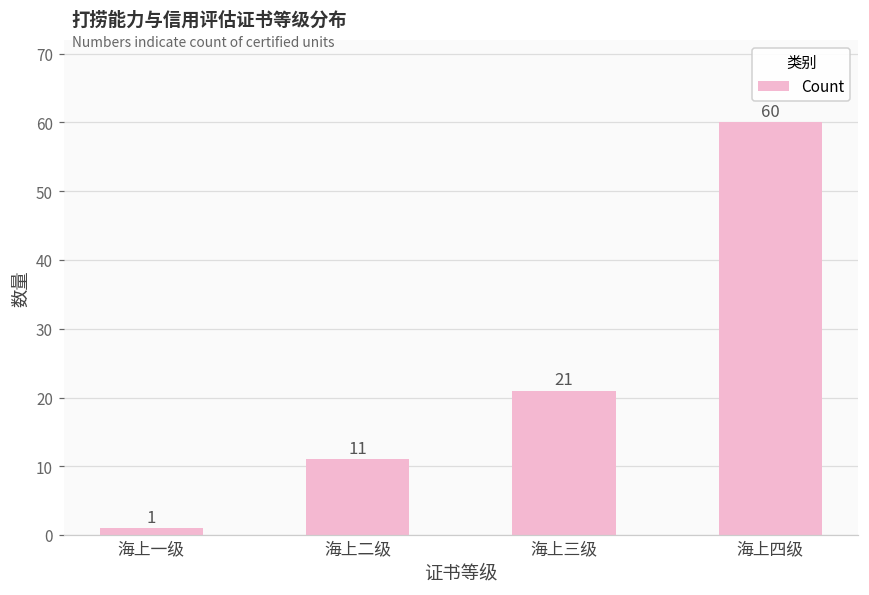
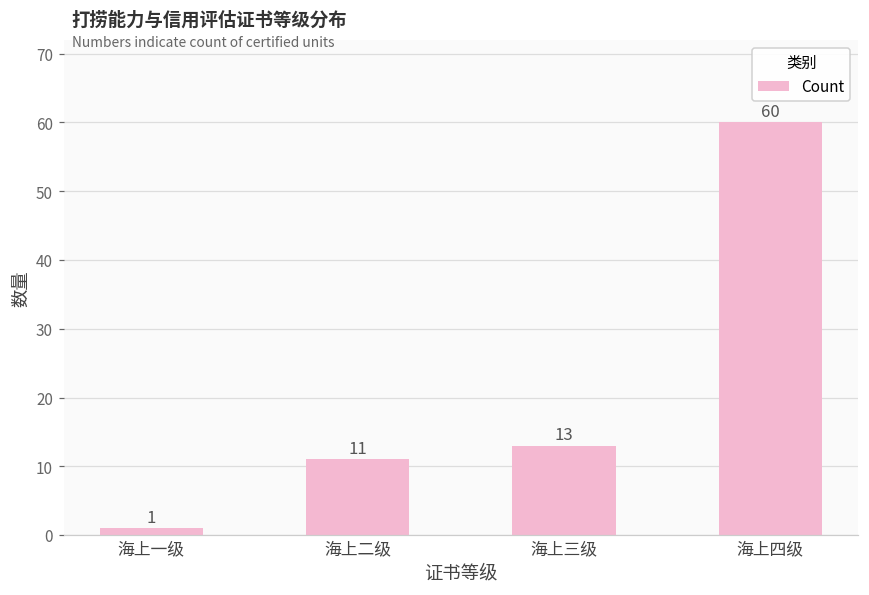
  {
    "海上一级": 1,
    "海上二级": 11,
-   "海上三级": 21,
+   "海上三级": 13,
    "海上四级": 60
  }
